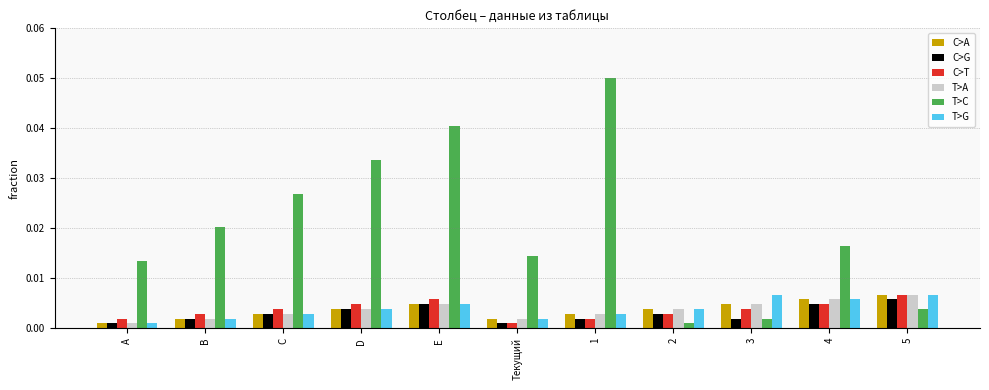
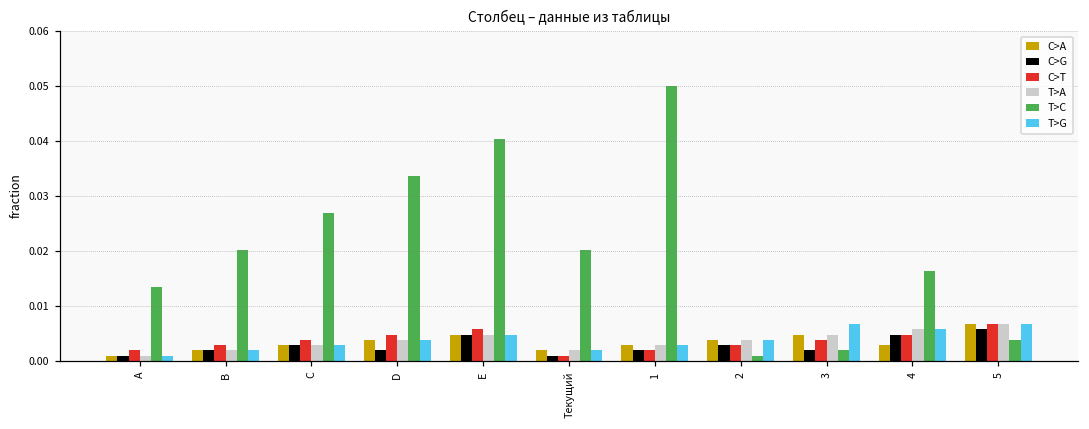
  {
    "C>A": {
      "A": 0.001,
      "B": 0.002,
      "C": 0.003,
      "D": 0.004,
      "E": 0.005,
      "Текущий": 0.002,
      "1": 0.003,
      "2": 0.004,
      "3": 0.005,
-     "4": 0.006,
+     "4": 0.003,
      "5": 0.007
    },
    "C>G": {
      "A": 0.001,
      "B": 0.002,
      "C": 0.003,
-     "D": 0.004,
+     "D": 0.002,
      "E": 0.005,
      "Текущий": 0.001,
      "1": 0.002,
      "2": 0.003,
      "3": 0.002,
      "4": 0.005,
      "5": 0.006
    },
    "C>T": {
      "A": 0.002,
      "B": 0.003,
      "C": 0.004,
      "D": 0.005,
      "E": 0.006,
      "Текущий": 0.001,
      "1": 0.002,
      "2": 0.003,
      "3": 0.004,
      "4": 0.005,
      "5": 0.007
    },
    "T>A": {
      "A": 0.001,
      "B": 0.002,
      "C": 0.003,
      "D": 0.004,
      "E": 0.005,
      "Текущий": 0.002,
      "1": 0.003,
      "2": 0.004,
      "3": 0.005,
      "4": 0.006,
      "5": 0.007
    },
    "T>C": {
      "A": 0.013,
      "B": 0.020,
      "C": 0.027,
      "D": 0.034,
      "E": 0.040,
-     "Текущий": 0.014,
+     "Текущий": 0.020,
      "1": 0.050,
      "2": 0.001,
      "3": 0.002,
      "4": 0.016,
      "5": 0.004
    },
    "T>G": {
      "A": 0.001,
      "B": 0.002,
      "C": 0.003,
      "D": 0.004,
      "E": 0.005,
      "Текущий": 0.002,
      "1": 0.003,
      "2": 0.004,
      "3": 0.007,
      "4": 0.006,
      "5": 0.007
    }
  }
